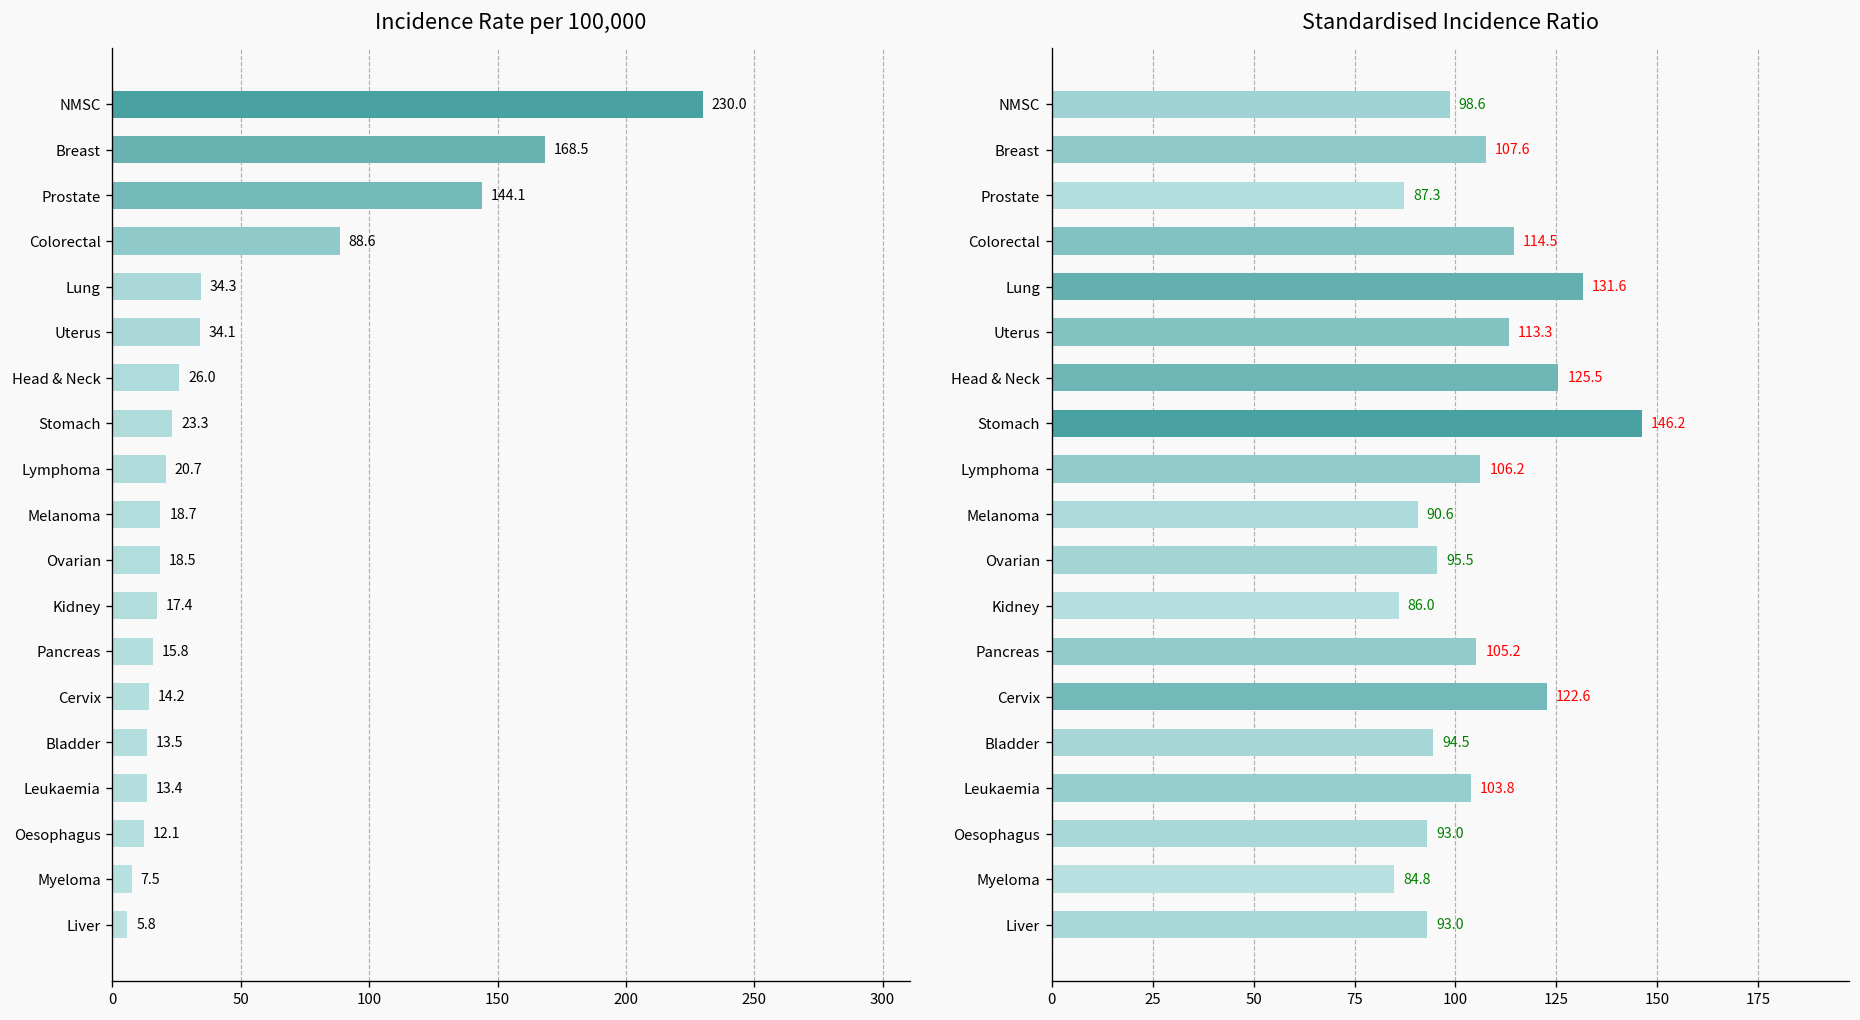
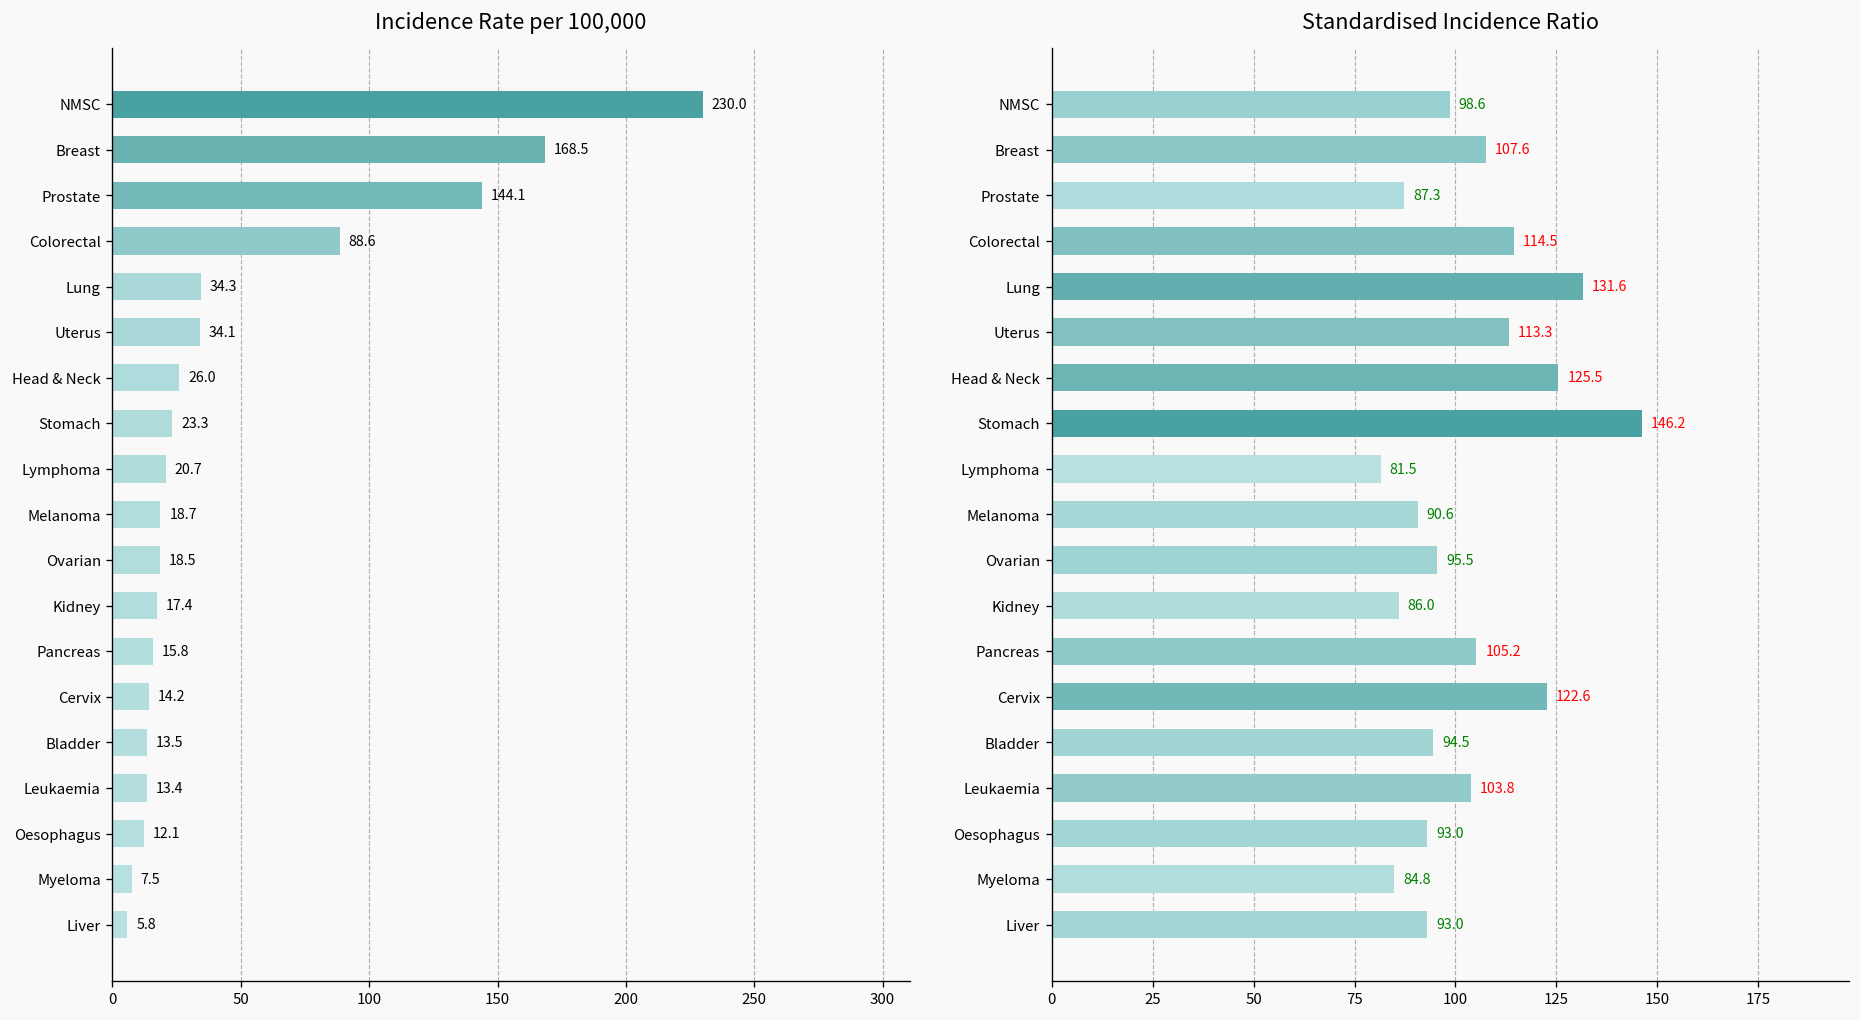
  {
    "Incidence Rate per 100,000": {
      "NMSC": 230.0,
      "Breast": 168.5,
      "Prostate": 144.1,
      "Colorectal": 88.6,
      "Lung": 34.3,
      "Uterus": 34.1,
      "Head & Neck": 26.0,
      "Stomach": 23.3,
      "Lymphoma": 20.7,
      "Melanoma": 18.7,
      "Ovarian": 18.5,
      "Kidney": 17.4,
      "Pancreas": 15.8,
      "Cervix": 14.2,
      "Bladder": 13.5,
      "Leukaemia": 13.4,
      "Oesophagus": 12.1,
      "Myeloma": 7.5,
      "Liver": 5.8
    },
    "Standardised Incidence Ratio": {
      "NMSC": 98.6,
      "Breast": 107.6,
      "Prostate": 87.3,
      "Colorectal": 114.5,
      "Lung": 131.6,
      "Uterus": 113.3,
      "Head & Neck": 125.5,
      "Stomach": 146.2,
-     "Lymphoma": 106.2,
+     "Lymphoma": 81.5,
      "Melanoma": 90.6,
      "Ovarian": 95.5,
      "Kidney": 86.0,
      "Pancreas": 105.2,
      "Cervix": 122.6,
      "Bladder": 94.5,
      "Leukaemia": 103.8,
      "Oesophagus": 93.0,
      "Myeloma": 84.8,
      "Liver": 93.0
    }
  }
